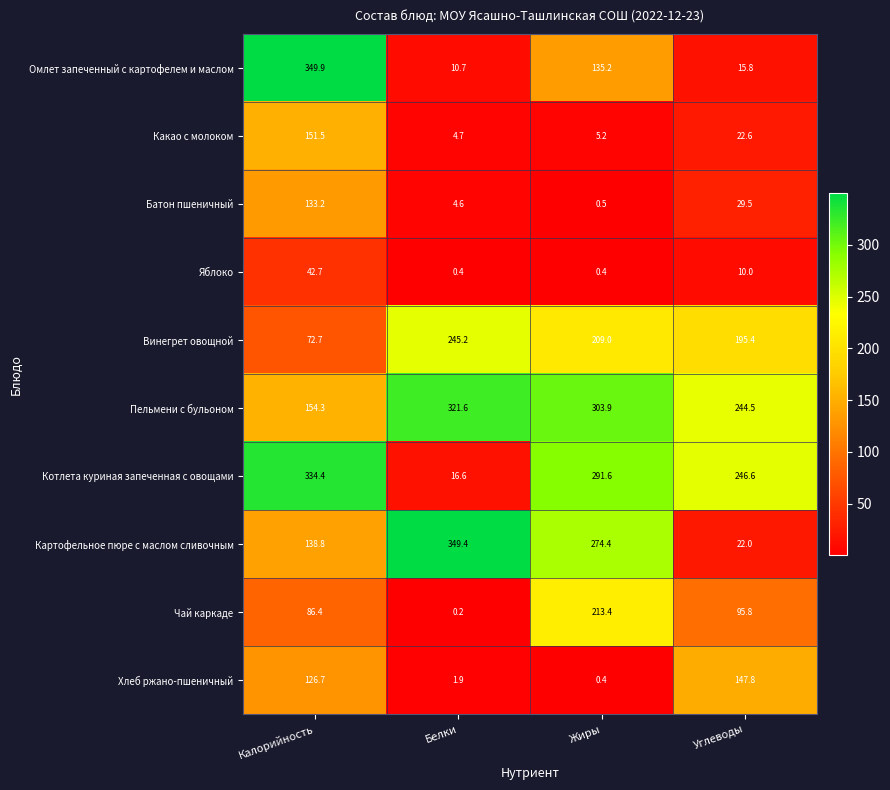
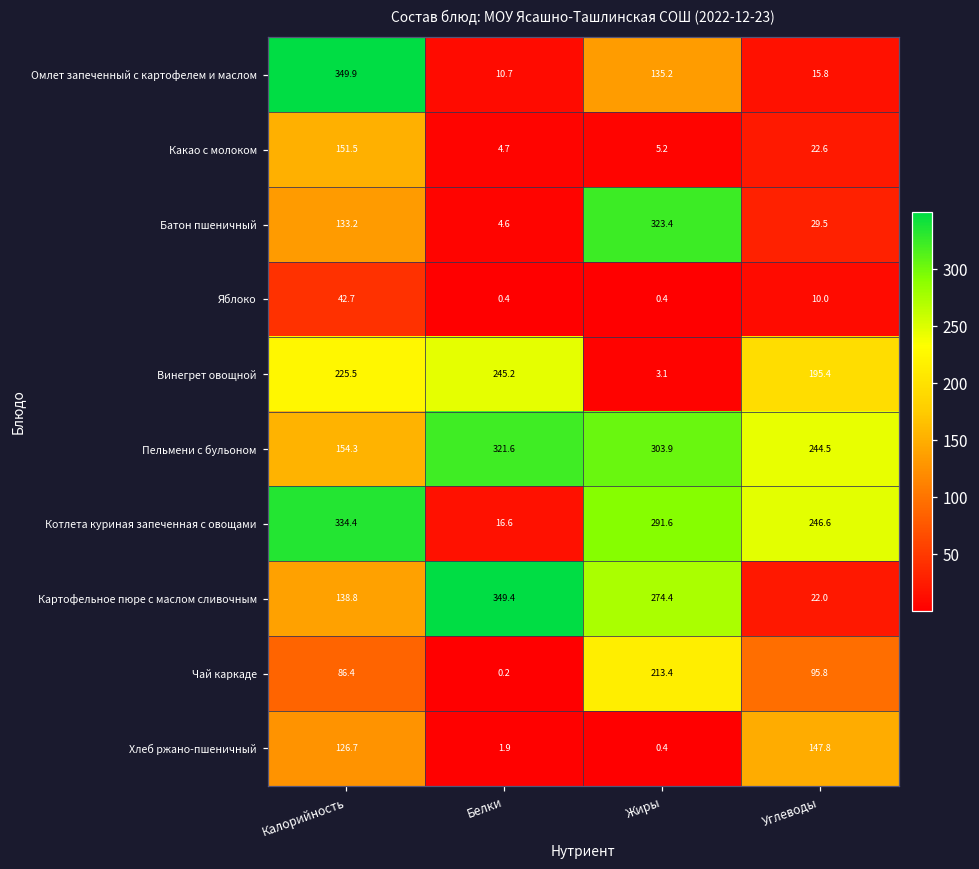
  {
    "Омлет запеченный с картофелем и маслом": {
      "Калорийность": 349.9,
      "Белки": 10.7,
      "Жиры": 135.2,
      "Углеводы": 15.8
    },
    "Какао с молоком": {
      "Калорийность": 151.5,
      "Белки": 4.7,
      "Жиры": 5.2,
      "Углеводы": 22.6
    },
    "Батон пшеничный": {
      "Калорийность": 133.2,
      "Белки": 4.6,
-     "Жиры": 0.5,
+     "Жиры": 323.4,
      "Углеводы": 29.5
    },
    "Яблоко": {
      "Калорийность": 42.7,
      "Белки": 0.4,
      "Жиры": 0.4,
      "Углеводы": 10.0
    },
    "Винегрет овощной": {
-     "Калорийность": 72.7,
+     "Калорийность": 225.5,
      "Белки": 245.2,
-     "Жиры": 209.0,
+     "Жиры": 3.1,
      "Углеводы": 195.4
    },
    "Пельмени с бульоном": {
      "Калорийность": 154.3,
      "Белки": 321.6,
      "Жиры": 303.9,
      "Углеводы": 244.5
    },
    "Котлета куриная запеченная с овощами": {
      "Калорийность": 334.4,
      "Белки": 16.6,
      "Жиры": 291.6,
      "Углеводы": 246.6
    },
    "Картофельное пюре с маслом сливочным": {
      "Калорийность": 138.8,
      "Белки": 349.4,
      "Жиры": 274.4,
      "Углеводы": 22.0
    },
    "Чай каркаде": {
      "Калорийность": 86.4,
      "Белки": 0.2,
      "Жиры": 213.4,
      "Углеводы": 95.8
    },
    "Хлеб ржано-пшеничный": {
      "Калорийность": 126.7,
      "Белки": 1.9,
      "Жиры": 0.4,
      "Углеводы": 147.8
    }
  }
